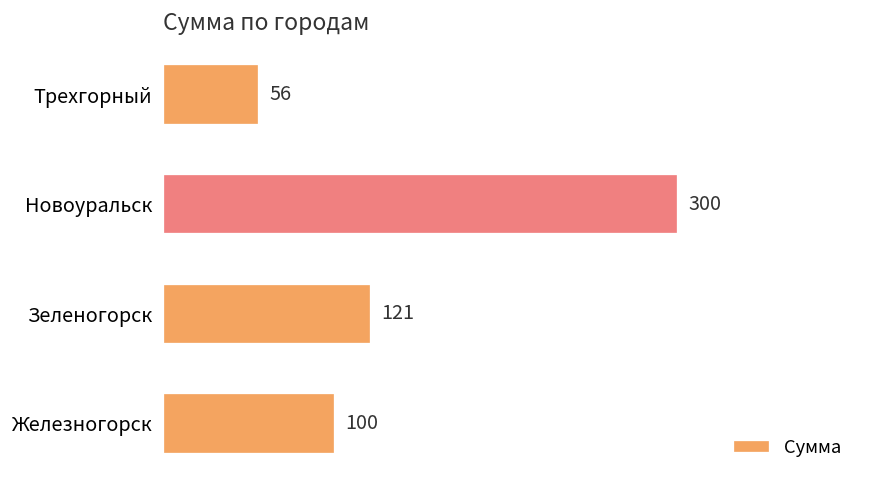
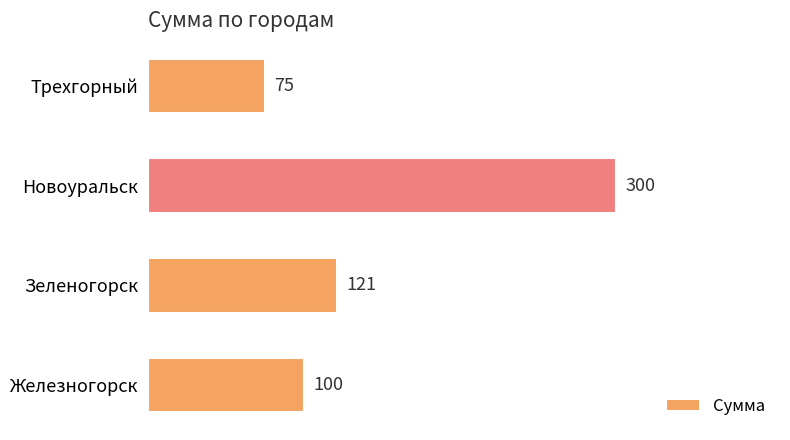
  {
-   "Трехгорный": 56,
+   "Трехгорный": 75,
    "Новоуральск": 300,
    "Зеленогорск": 121,
    "Железногорск": 100
  }
